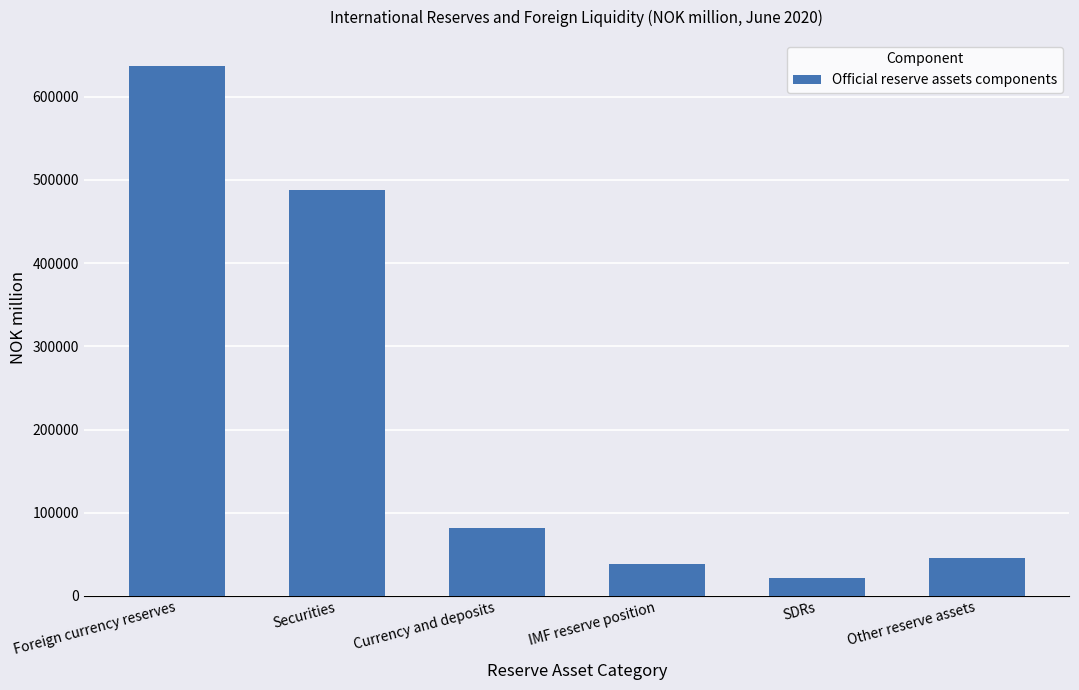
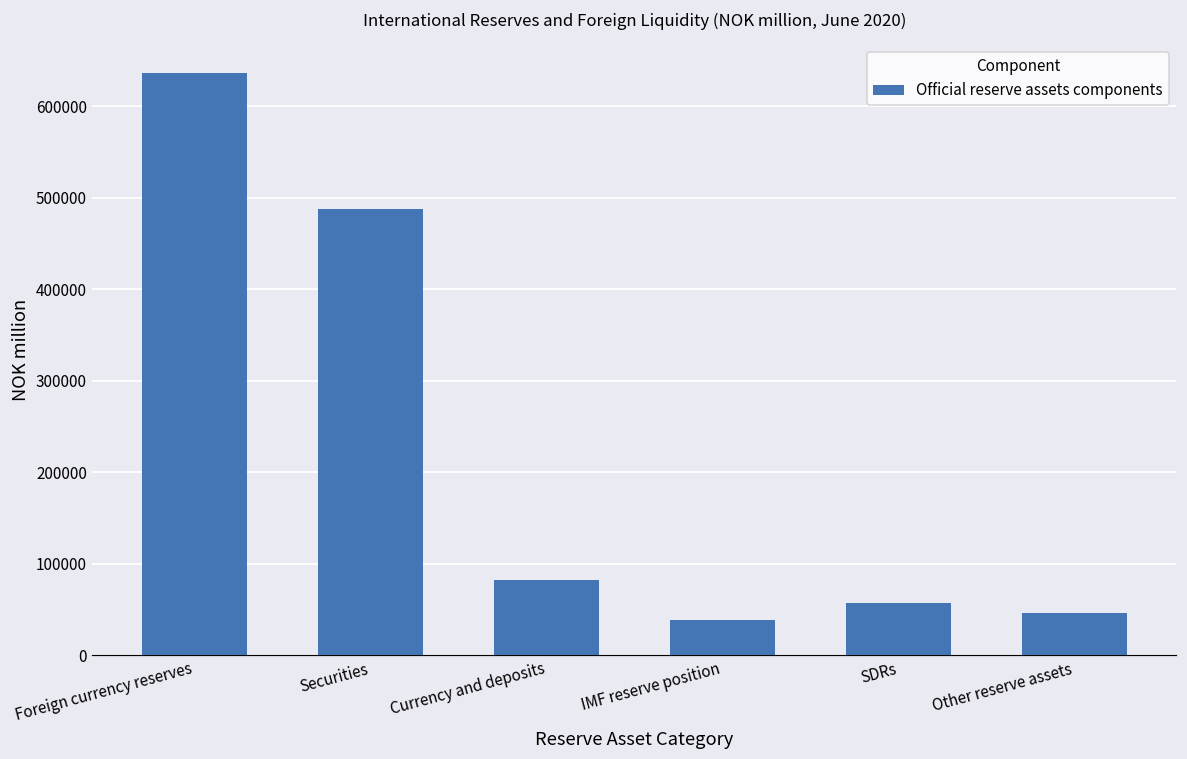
  {
    "Foreign currency reserves": 640000,
    "Securities": 490000,
    "Currency and deposits": 80000,
    "IMF reserve position": 40000,
-   "SDRs": 20000,
+   "SDRs": 60000,
    "Other reserve assets": 50000
  }
